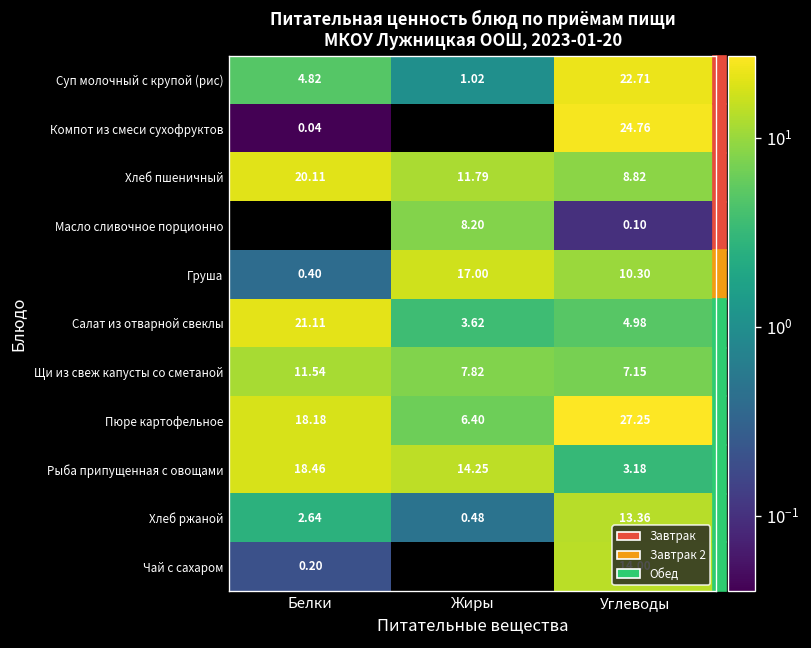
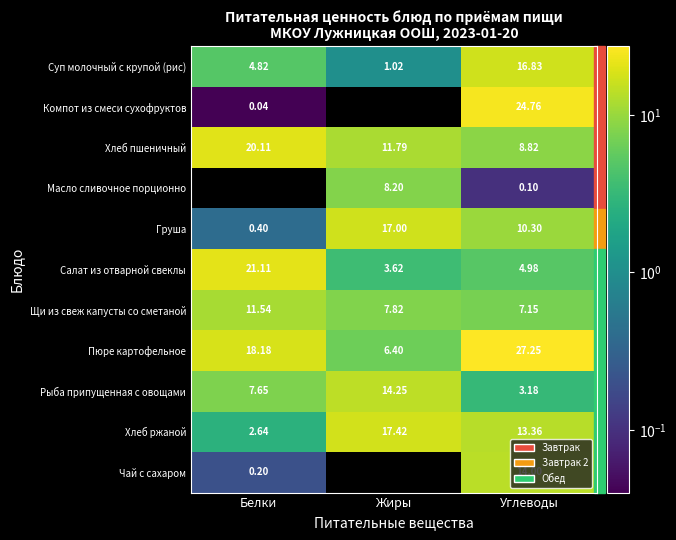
  {
    "Суп молочный с крупой (рис)": {
      "Белки": 4.82,
      "Жиры": 1.02,
-     "Углеводы": 22.71
+     "Углеводы": 16.83
    },
    "Компот из смеси сухофруктов": {
      "Белки": 0.04,
      "Углеводы": 24.76
    },
    "Хлеб пшеничный": {
      "Белки": 20.11,
      "Жиры": 11.79,
      "Углеводы": 8.82
    },
    "Масло сливочное порционно": {
      "Жиры": 8.20,
      "Углеводы": 0.10
    },
    "Груша": {
      "Белки": 0.40,
      "Жиры": 17.00,
      "Углеводы": 10.30
    },
    "Салат из отварной свеклы": {
      "Белки": 21.11,
      "Жиры": 3.62,
      "Углеводы": 4.98
    },
    "Щи из свеж капусты со сметаной": {
      "Белки": 11.54,
      "Жиры": 7.82,
      "Углеводы": 7.15
    },
    "Пюре картофельное": {
      "Белки": 18.18,
      "Жиры": 6.40,
      "Углеводы": 27.25
    },
    "Рыба припущенная с овощами": {
-     "Белки": 18.46,
+     "Белки": 7.65,
      "Жиры": 14.25,
      "Углеводы": 3.18
    },
    "Хлеб ржаной": {
      "Белки": 2.64,
-     "Жиры": 0.48,
+     "Жиры": 17.42,
      "Углеводы": 13.36
    },
    "Чай с сахаром": {
      "Белки": 0.20
    }
  }
